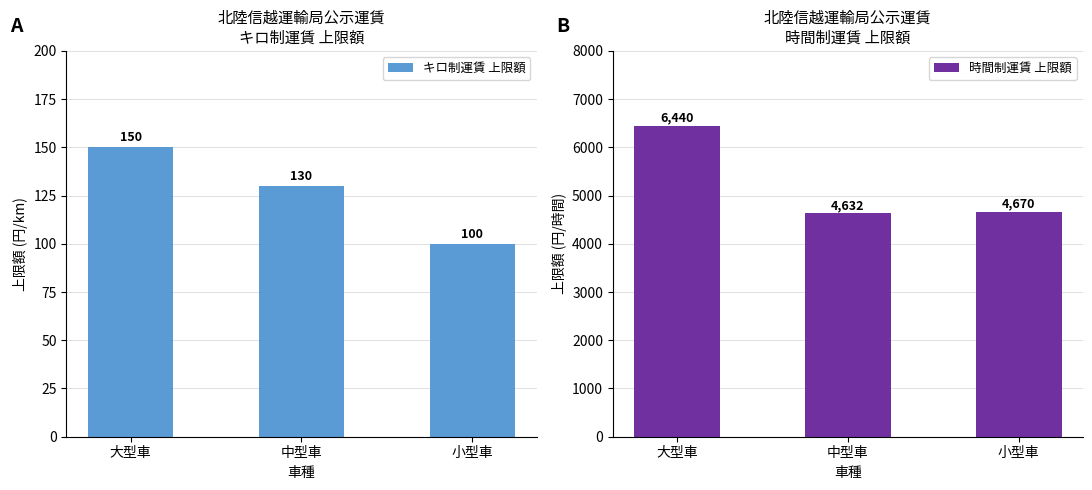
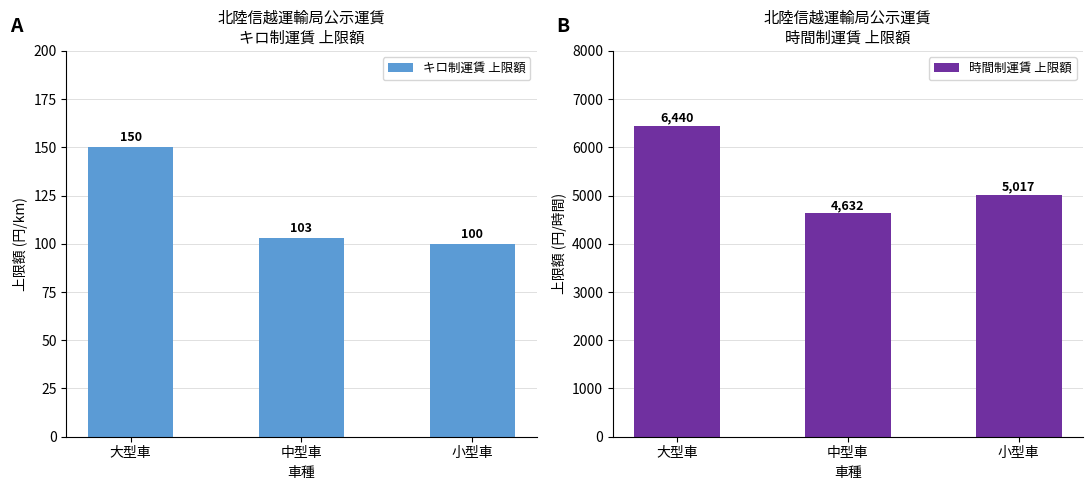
  {
    "北陸信越運輸局公示運賃 キロ制運賃 上限額": {
      "大型車": "150",
-     "中型車": "130",
+     "中型車": "103",
      "小型車": "100"
    },
    "北陸信越運輸局公示運賃 時間制運賃 上限額": {
      "大型車": "6,440",
      "中型車": "4,632",
-     "小型車": "4,670"
+     "小型車": "5,017"
    }
  }
